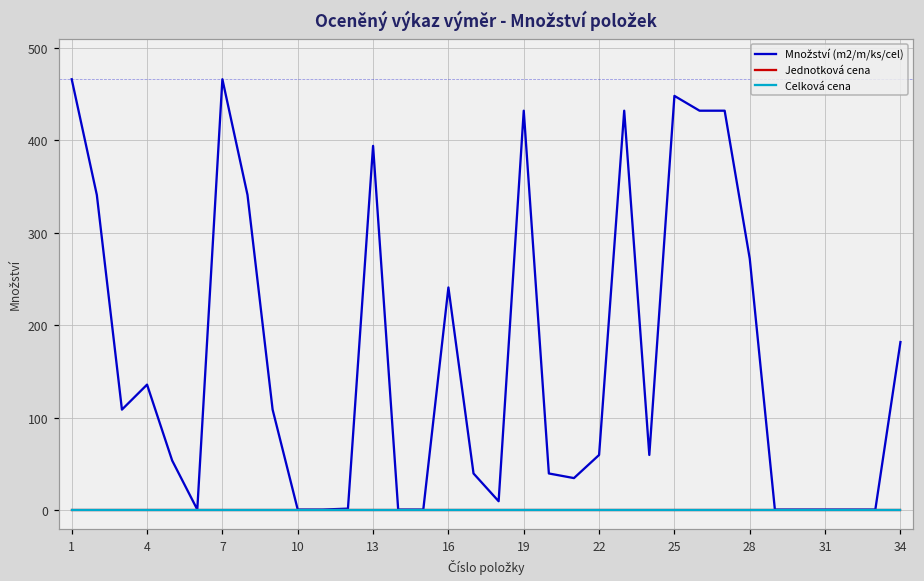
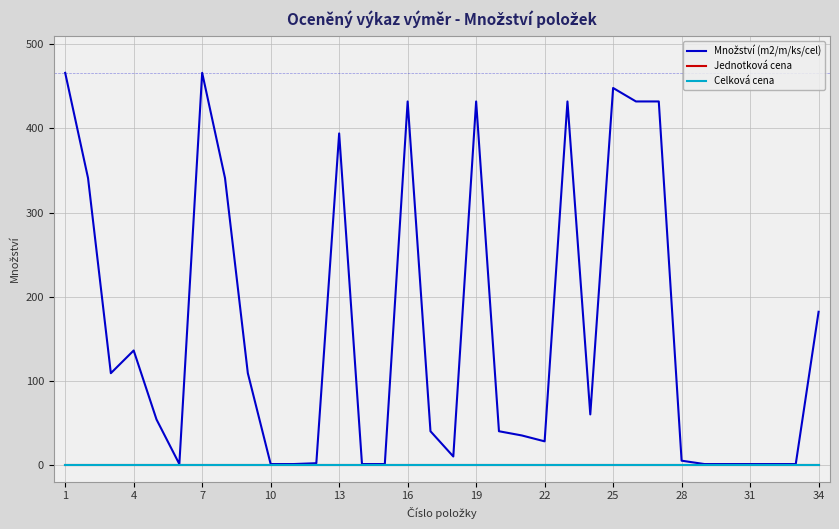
  {
    "Množství (m2/m/ks/cel)": {
      "1": 470,
      "4": 140,
      "7": 470,
      "13": 390,
-     "16": 240,
+     "16": 430,
      "19": 430,
-     "22": 60,
+     "22": 30,
      "25": 450,
-     "28": 270,
+     "28": 10,
      "34": 180
    },
    "Celková cena": {
      "1": 0,
      "4": 0,
      "7": 0,
      "13": 0,
      "16": 0,
      "19": 0,
      "22": 0,
      "25": 0,
      "28": 0,
      "34": 0
    }
  }
